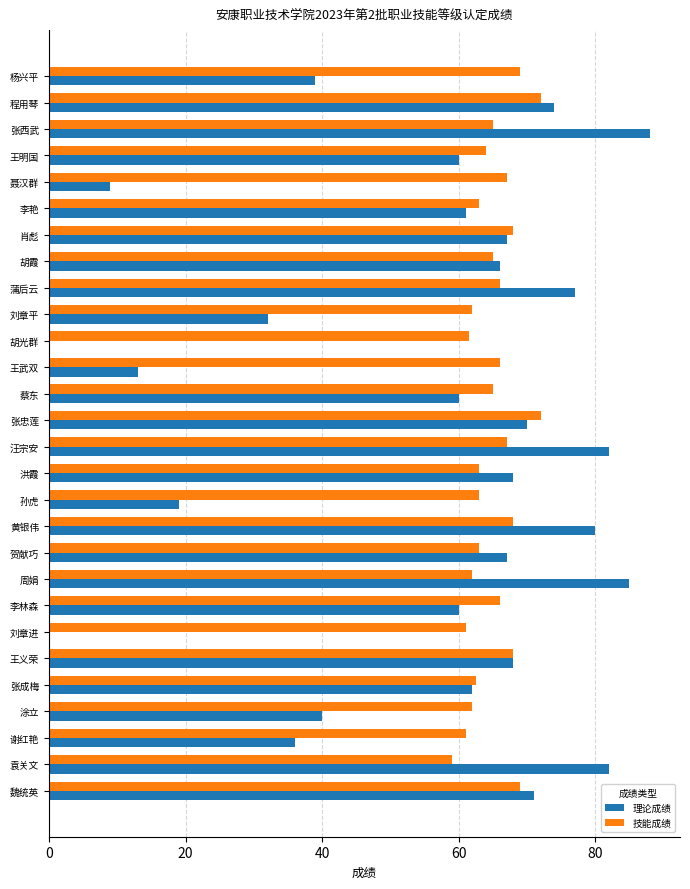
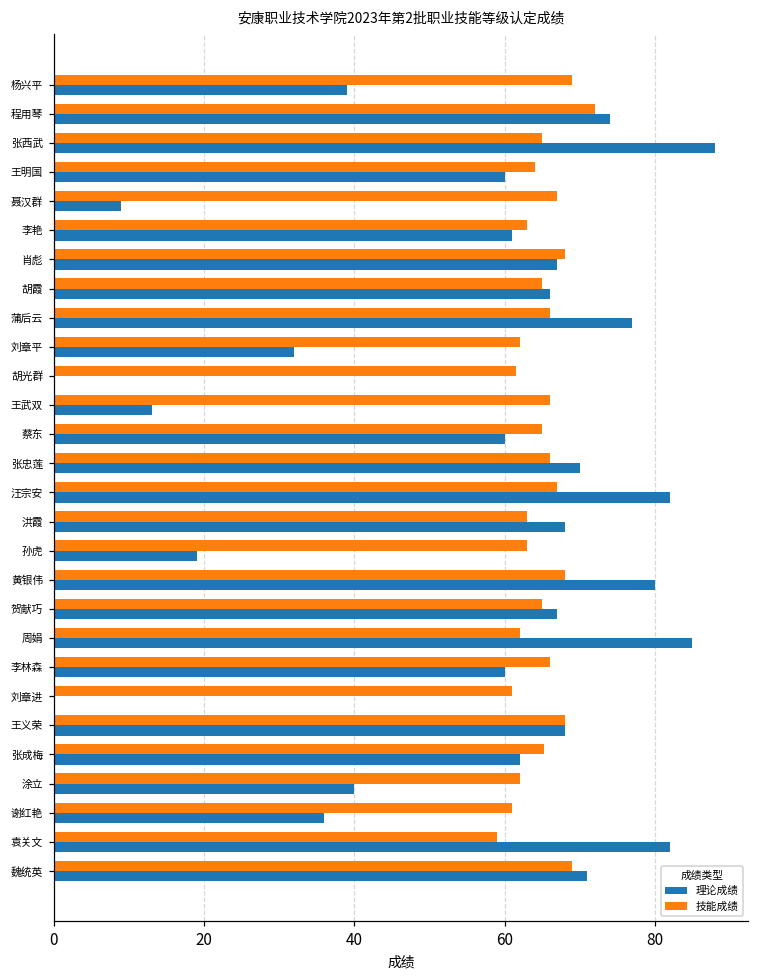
  {
    "理论成绩": {
      "杨兴平": 39,
      "程用琴": 74,
      "张西武": 88,
      "王明国": 60,
      "聂汉群": 9,
      "李艳": 61,
      "肖彪": 67,
      "胡霞": 66,
      "蒲后云": 77,
      "刘章平": 32,
      "胡光群": 0,
      "王武双": 13,
      "蔡东": 60,
      "张忠莲": 70,
      "汪宗安": 82,
      "洪霞": 68,
      "孙虎": 19,
      "黄银伟": 80,
      "贺献巧": 67,
      "周娟": 85,
      "李林森": 60,
      "刘章进": 0,
      "王义荣": 68,
      "张成梅": 62,
      "涂立": 40,
      "谢红艳": 36,
      "袁关文": 82,
      "魏统英": 71
    },
    "技能成绩": {
      "杨兴平": 69,
      "程用琴": 72,
      "张西武": 65,
      "王明国": 64,
      "聂汉群": 67,
      "李艳": 63,
      "肖彪": 68,
      "胡霞": 65,
      "蒲后云": 66,
      "刘章平": 62,
      "胡光群": 62,
      "王武双": 66,
      "蔡东": 65,
-     "张忠莲": 72,
+     "张忠莲": 66,
      "汪宗安": 67,
      "洪霞": 63,
      "孙虎": 63,
      "黄银伟": 68,
-     "贺献巧": 63,
+     "贺献巧": 65,
      "周娟": 62,
      "李林森": 66,
      "刘章进": 61,
      "王义荣": 68,
-     "张成梅": 63,
+     "张成梅": 65,
      "涂立": 62,
      "谢红艳": 61,
      "袁关文": 59,
      "魏统英": 69
    }
  }
